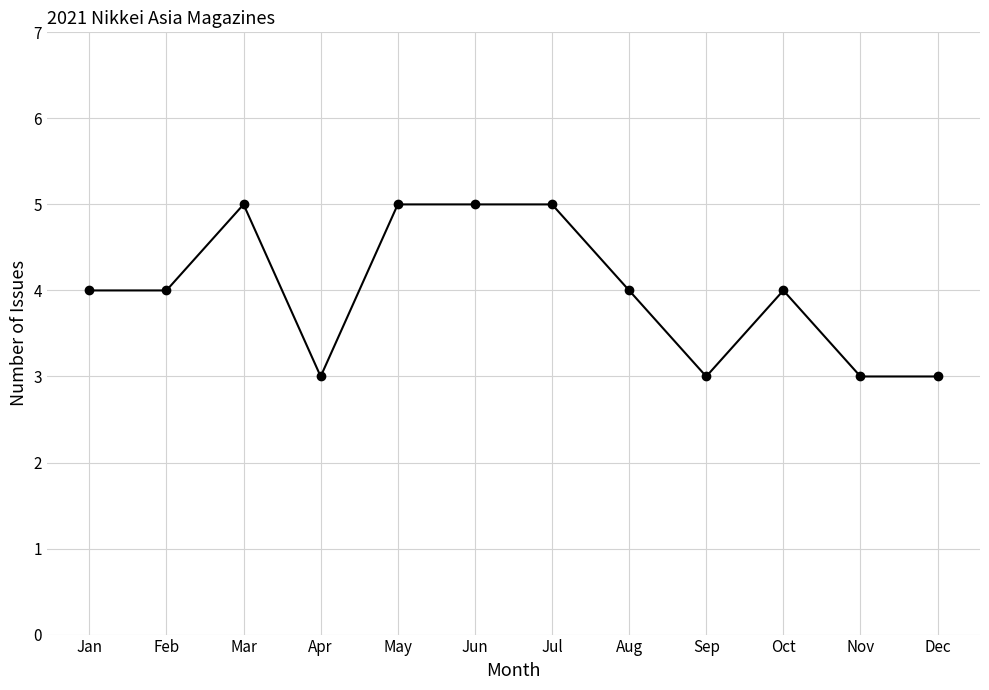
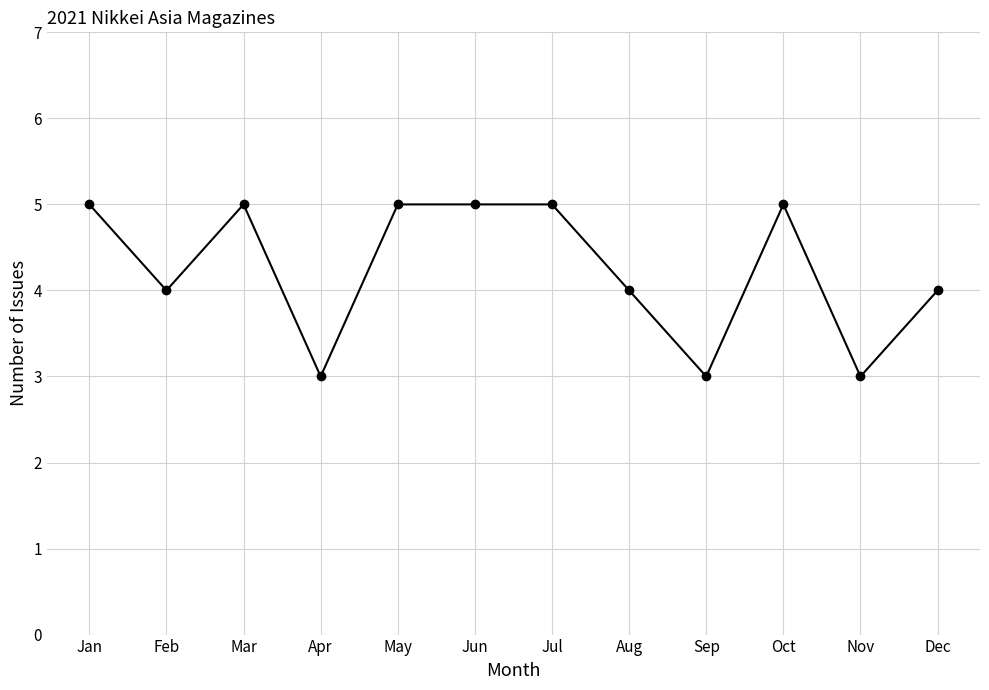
  {
-   "Jan": 4,
+   "Jan": 5,
    "Feb": 4,
    "Mar": 5,
    "Apr": 3,
    "May": 5,
    "Jun": 5,
    "Jul": 5,
    "Aug": 4,
    "Sep": 3,
-   "Oct": 4,
+   "Oct": 5,
    "Nov": 3,
-   "Dec": 3
+   "Dec": 4
  }
